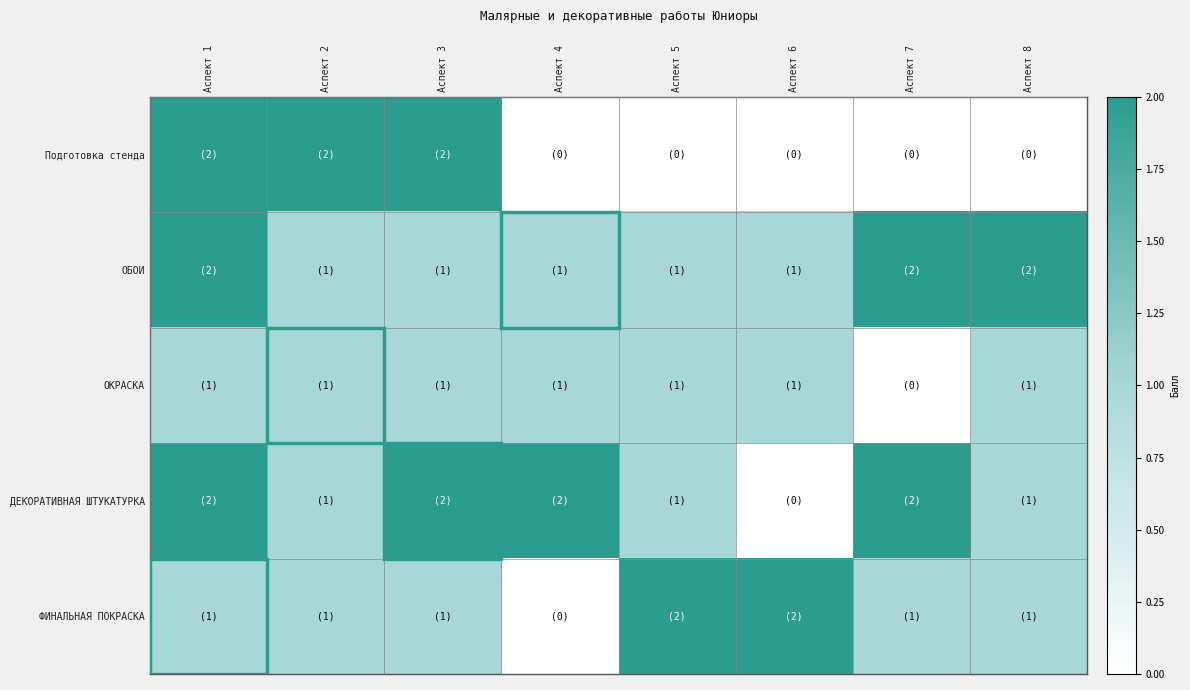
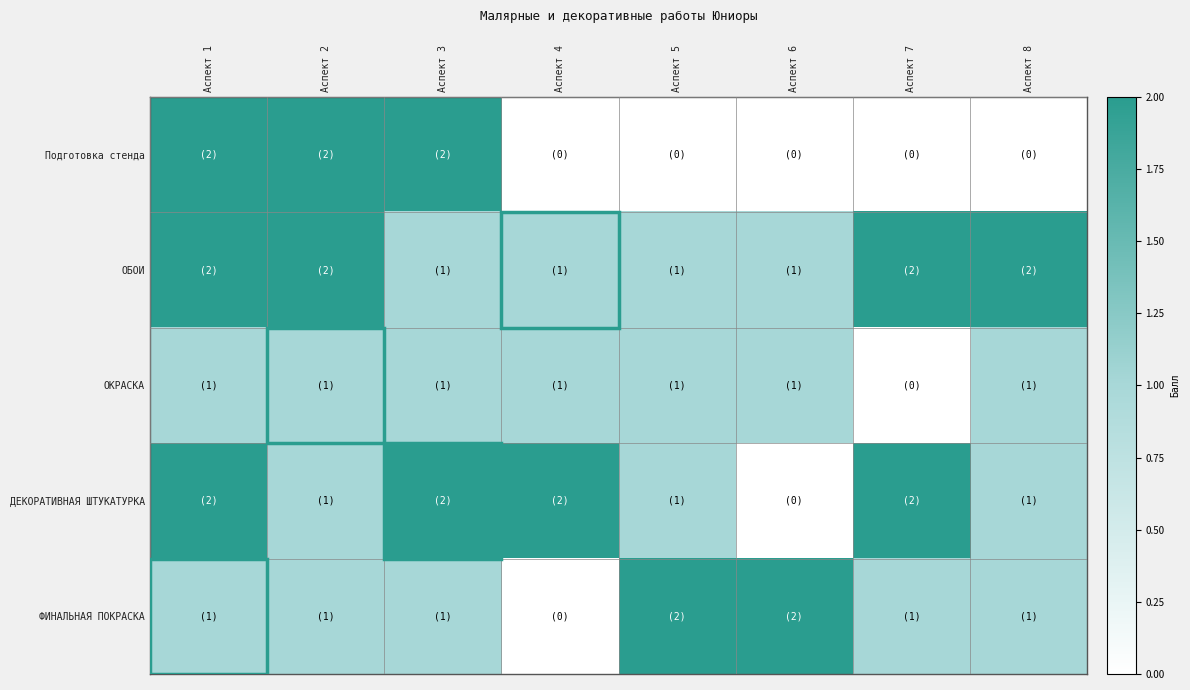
  {
    "Подготовка стенда": {
      "Аспект 1": "(2)",
      "Аспект 2": "(2)",
      "Аспект 3": "(2)",
      "Аспект 4": "(0)",
      "Аспект 5": "(0)",
      "Аспект 6": "(0)",
      "Аспект 7": "(0)",
      "Аспект 8": "(0)"
    },
    "ОБОИ": {
      "Аспект 1": "(2)",
-     "Аспект 2": "(1)",
+     "Аспект 2": "(2)",
      "Аспект 3": "(1)",
      "Аспект 4": "(1)",
      "Аспект 5": "(1)",
      "Аспект 6": "(1)",
      "Аспект 7": "(2)",
      "Аспект 8": "(2)"
    },
    "ОКРАСКА": {
      "Аспект 1": "(1)",
      "Аспект 2": "(1)",
      "Аспект 3": "(1)",
      "Аспект 4": "(1)",
      "Аспект 5": "(1)",
      "Аспект 6": "(1)",
      "Аспект 7": "(0)",
      "Аспект 8": "(1)"
    },
    "ДЕКОРАТИВНАЯ ШТУКАТУРКА": {
      "Аспект 1": "(2)",
      "Аспект 2": "(1)",
      "Аспект 3": "(2)",
      "Аспект 4": "(2)",
      "Аспект 5": "(1)",
      "Аспект 6": "(0)",
      "Аспект 7": "(2)",
      "Аспект 8": "(1)"
    },
    "ФИНАЛЬНАЯ ПОКРАСКА": {
      "Аспект 1": "(1)",
      "Аспект 2": "(1)",
      "Аспект 3": "(1)",
      "Аспект 4": "(0)",
      "Аспект 5": "(2)",
      "Аспект 6": "(2)",
      "Аспект 7": "(1)",
      "Аспект 8": "(1)"
    }
  }
